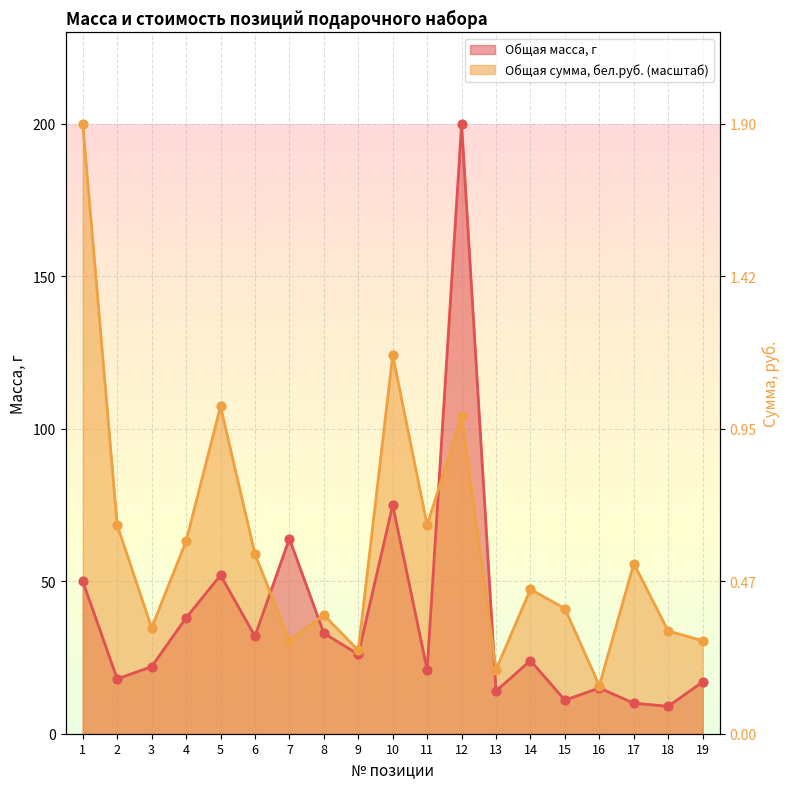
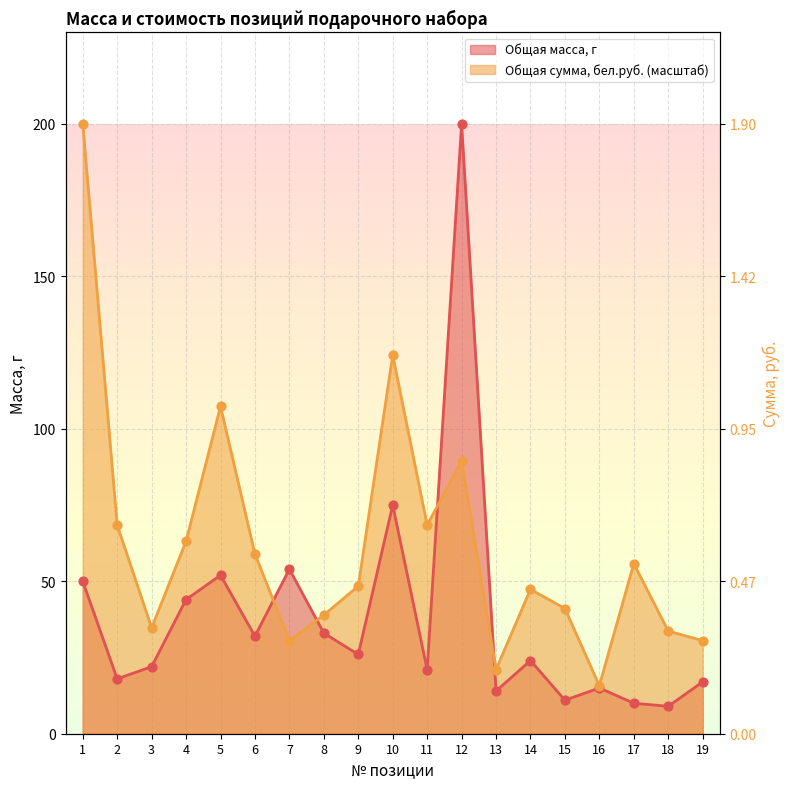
  {
    "Общая масса, г": {
      "1": 50,
      "2": 18,
      "3": 22,
-     "4": 38,
+     "4": 44,
      "5": 52,
      "6": 32,
-     "7": 64,
+     "7": 54,
      "8": 33,
      "9": 26,
      "10": 75,
      "11": 21,
      "12": 200,
      "13": 14,
      "14": 24,
      "15": 11,
      "17": 10,
      "18": 9,
      "19": 17
    },
    "Общая сумма, бел.руб. (масштаб)": {
      "1": 200,
      "2": 68,
      "3": 35,
      "4": 63,
      "5": 107,
      "6": 59,
      "7": 31,
      "8": 39,
-     "9": 27,
+     "9": 48,
      "10": 124,
      "11": 68,
-     "12": 104,
+     "12": 89,
      "13": 21,
      "14": 47,
      "15": 41,
      "17": 56,
      "18": 34,
      "19": 31
    }
  }
